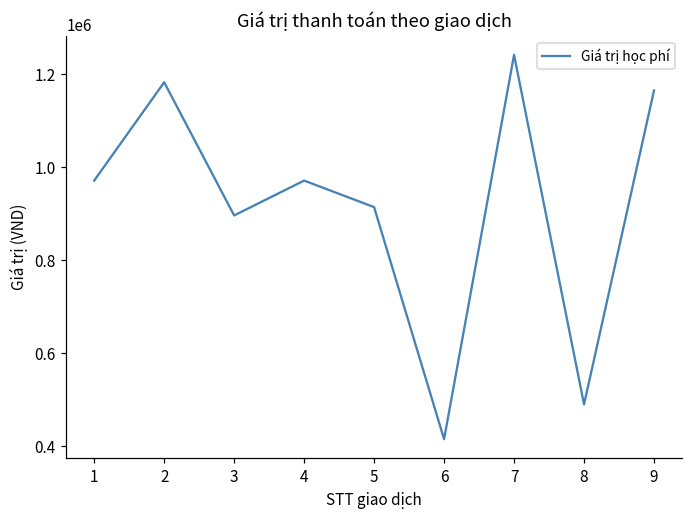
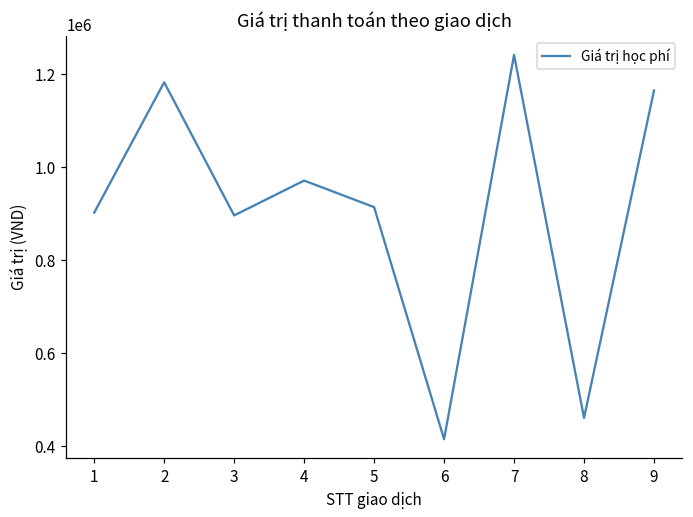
  {
-   "1": 970000,
+   "1": 900000,
    "2": 1180000,
    "3": 900000,
    "4": 970000,
    "5": 910000,
    "6": 420000,
    "7": 1240000,
-   "8": 490000,
+   "8": 460000,
    "9": 1170000
  }
